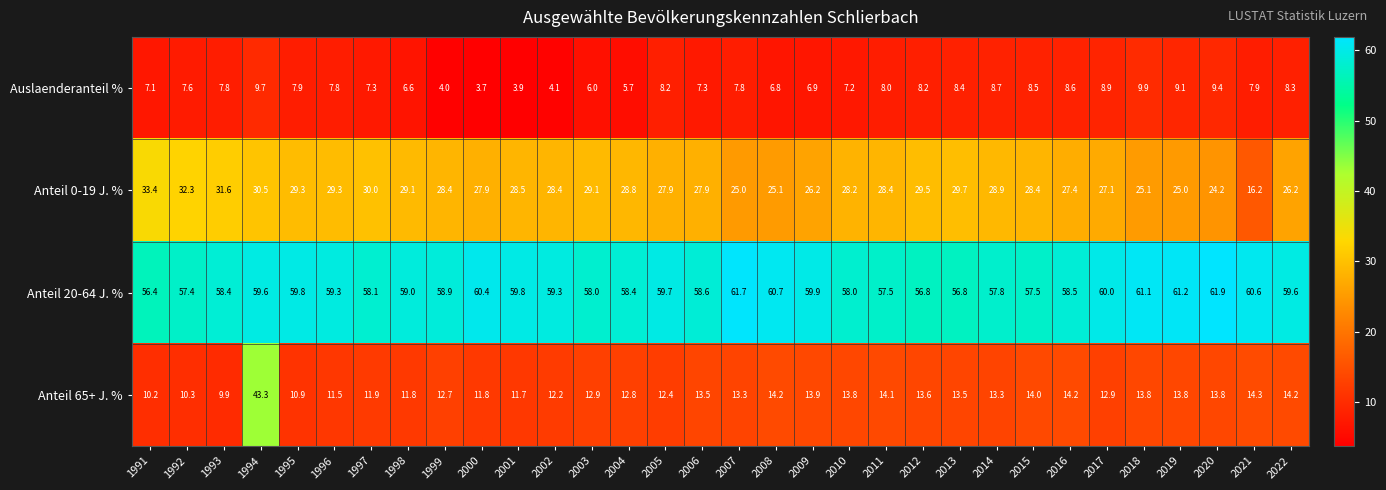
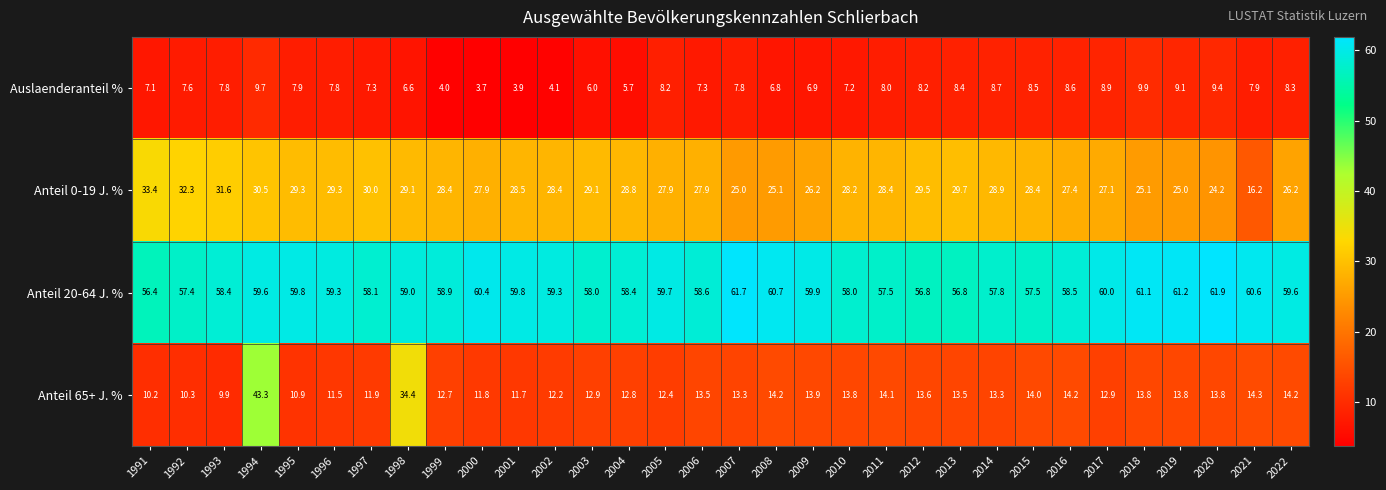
  {
    "Auslaenderanteil %": {
      "1991": 7.1,
      "1992": 7.6,
      "1993": 7.8,
      "1994": 9.7,
      "1995": 7.9,
      "1996": 7.8,
      "1997": 7.3,
      "1998": 6.6,
      "1999": 4.0,
      "2000": 3.7,
      "2001": 3.9,
      "2002": 4.1,
      "2003": 6.0,
      "2004": 5.7,
      "2005": 8.2,
      "2006": 7.3,
      "2007": 7.8,
      "2008": 6.8,
      "2009": 6.9,
      "2010": 7.2,
      "2011": 8.0,
      "2012": 8.2,
      "2013": 8.4,
      "2014": 8.7,
      "2015": 8.5,
      "2016": 8.6,
      "2017": 8.9,
      "2018": 9.9,
      "2019": 9.1,
      "2020": 9.4,
      "2021": 7.9,
      "2022": 8.3
    },
    "Anteil 0-19 J. %": {
      "1991": 33.4,
      "1992": 32.3,
      "1993": 31.6,
      "1994": 30.5,
      "1995": 29.3,
      "1996": 29.3,
      "1997": 30.0,
      "1998": 29.1,
      "1999": 28.4,
      "2000": 27.9,
      "2001": 28.5,
      "2002": 28.4,
      "2003": 29.1,
      "2004": 28.8,
      "2005": 27.9,
      "2006": 27.9,
      "2007": 25.0,
      "2008": 25.1,
      "2009": 26.2,
      "2010": 28.2,
      "2011": 28.4,
      "2012": 29.5,
      "2013": 29.7,
      "2014": 28.9,
      "2015": 28.4,
      "2016": 27.4,
      "2017": 27.1,
      "2018": 25.1,
      "2019": 25.0,
      "2020": 24.2,
      "2021": 16.2,
      "2022": 26.2
    },
    "Anteil 20-64 J. %": {
      "1991": 56.4,
      "1992": 57.4,
      "1993": 58.4,
      "1994": 59.6,
      "1995": 59.8,
      "1996": 59.3,
      "1997": 58.1,
      "1998": 59.0,
      "1999": 58.9,
      "2000": 60.4,
      "2001": 59.8,
      "2002": 59.3,
      "2003": 58.0,
      "2004": 58.4,
      "2005": 59.7,
      "2006": 58.6,
      "2007": 61.7,
      "2008": 60.7,
      "2009": 59.9,
      "2010": 58.0,
      "2011": 57.5,
      "2012": 56.8,
      "2013": 56.8,
      "2014": 57.8,
      "2015": 57.5,
      "2016": 58.5,
      "2017": 60.0,
      "2018": 61.1,
      "2019": 61.2,
      "2020": 61.9,
      "2021": 60.6,
      "2022": 59.6
    },
    "Anteil 65+ J. %": {
      "1991": 10.2,
      "1992": 10.3,
      "1993": 9.9,
      "1994": 43.3,
      "1995": 10.9,
      "1996": 11.5,
      "1997": 11.9,
-     "1998": 11.8,
+     "1998": 34.4,
      "1999": 12.7,
      "2000": 11.8,
      "2001": 11.7,
      "2002": 12.2,
      "2003": 12.9,
      "2004": 12.8,
      "2005": 12.4,
      "2006": 13.5,
      "2007": 13.3,
      "2008": 14.2,
      "2009": 13.9,
      "2010": 13.8,
      "2011": 14.1,
      "2012": 13.6,
      "2013": 13.5,
      "2014": 13.3,
      "2015": 14.0,
      "2016": 14.2,
      "2017": 12.9,
      "2018": 13.8,
      "2019": 13.8,
      "2020": 13.8,
      "2021": 14.3,
      "2022": 14.2
    }
  }
